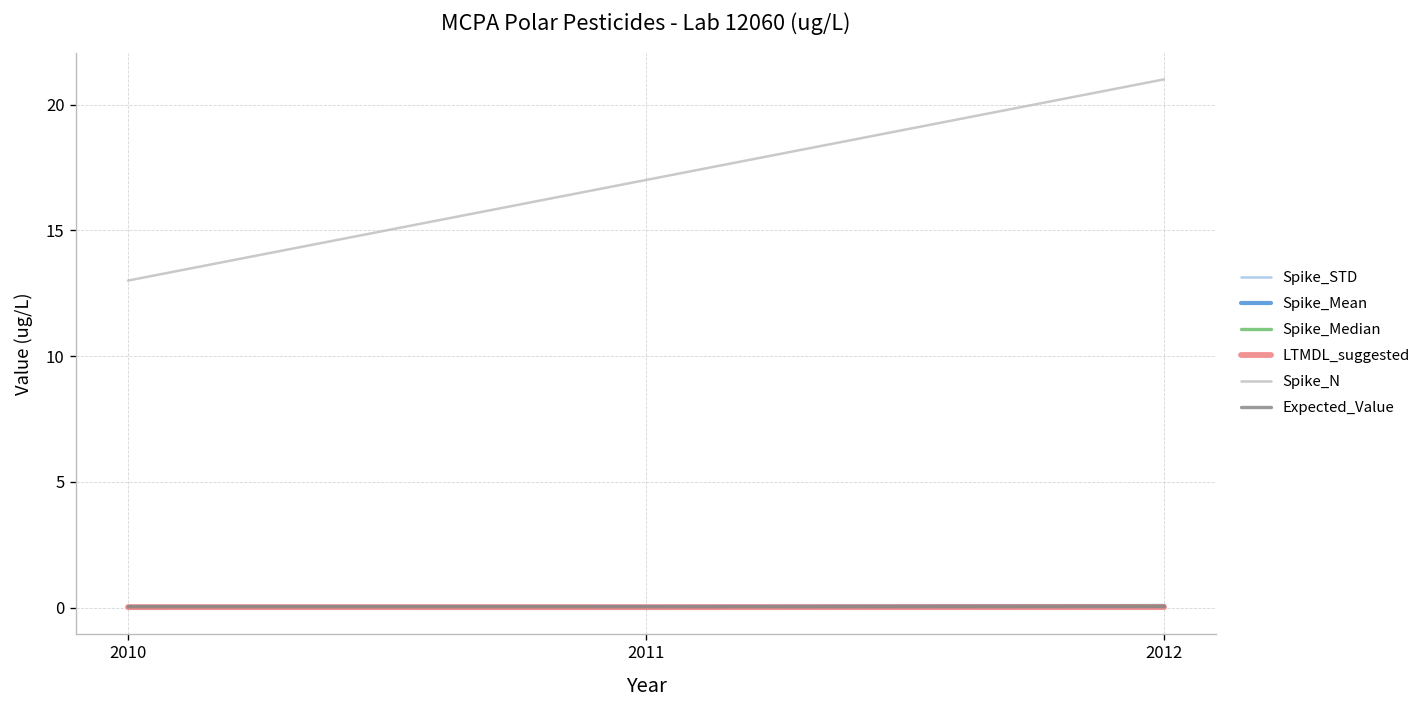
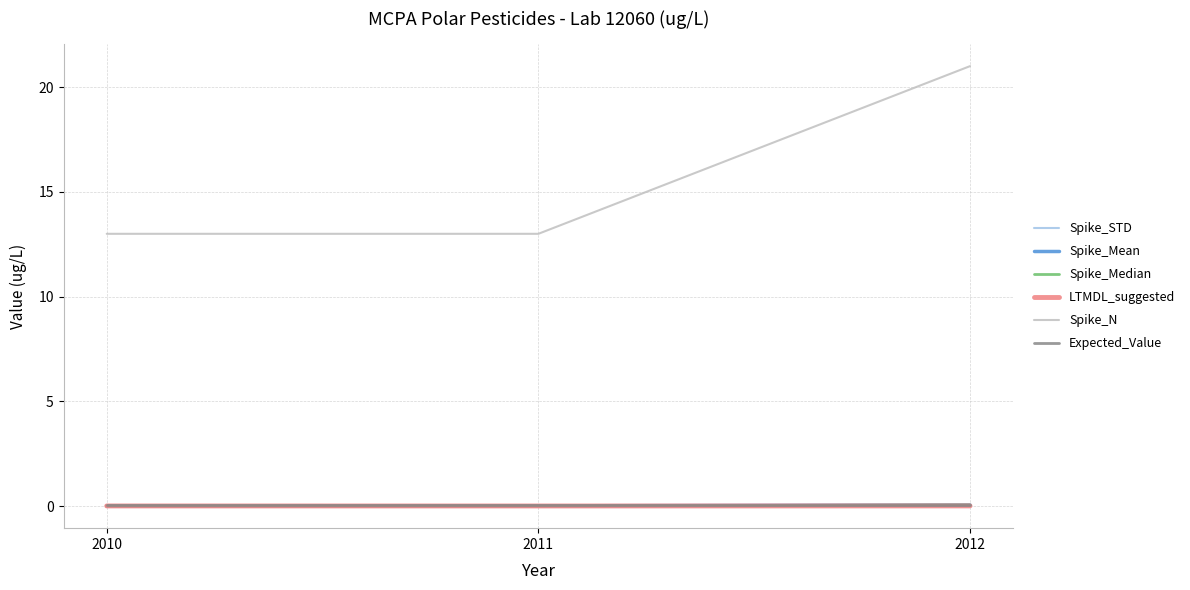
  {
    "Spike_N": {
      "2010": 13,
-     "2011": 17,
+     "2011": 13,
      "2012": 21
    }
  }
